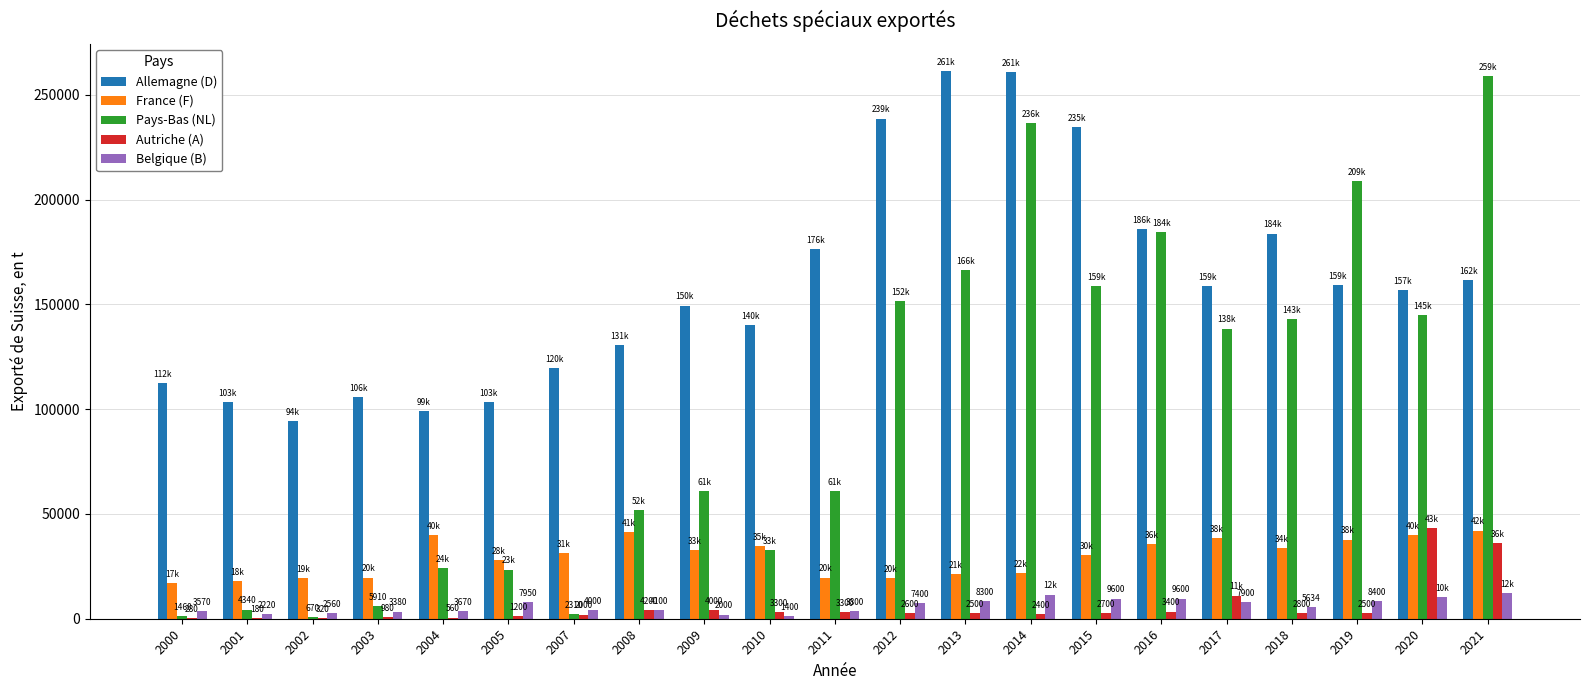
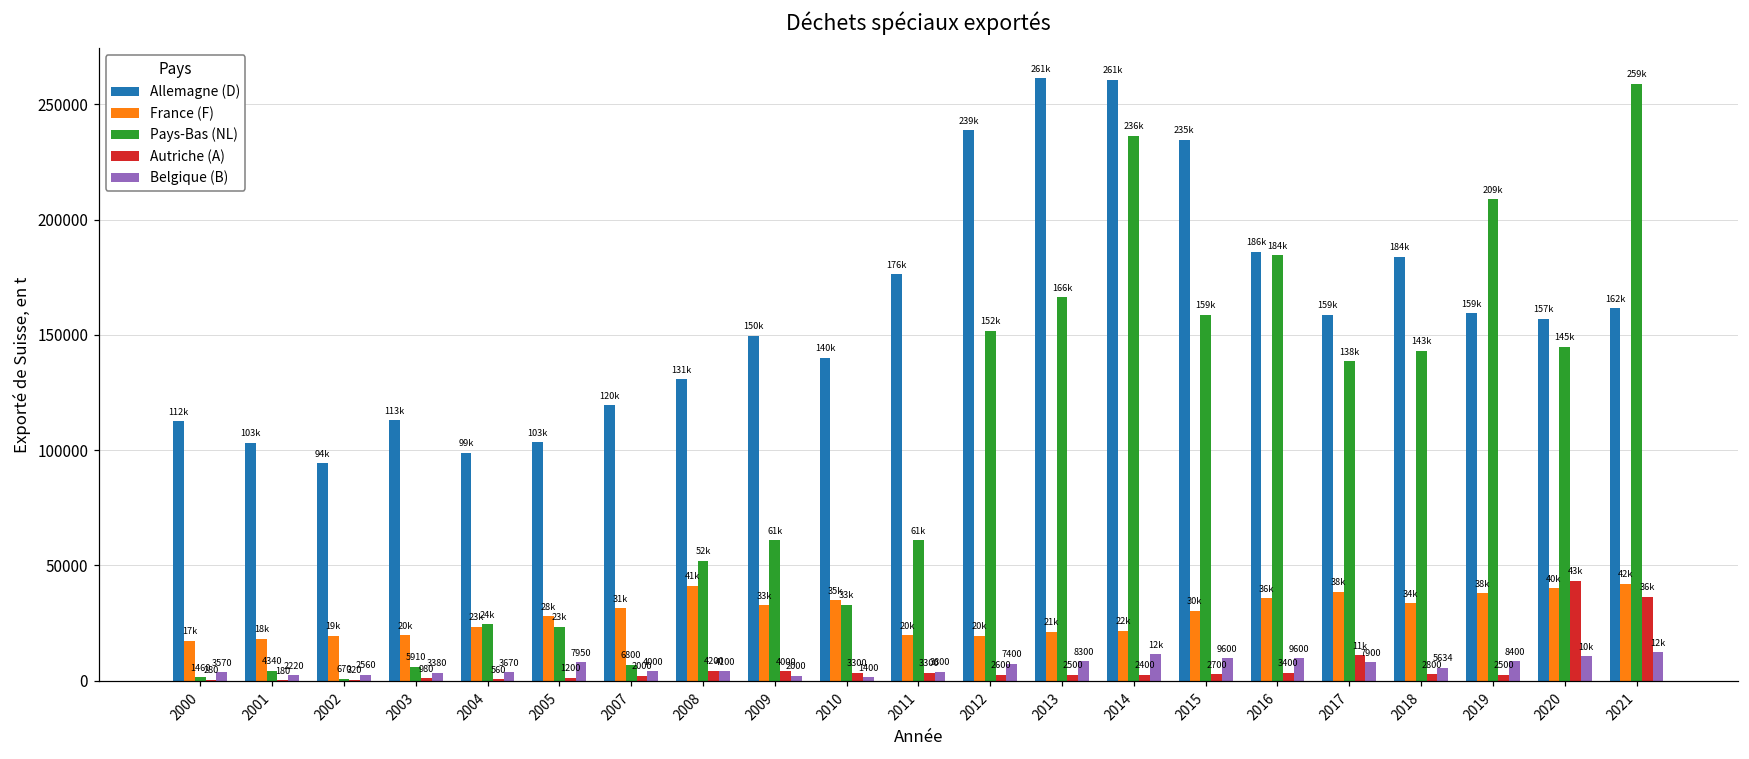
  {
    "Allemagne (D)": {
      "2000": "112k",
      "2001": "103k",
      "2002": "94k",
-     "2003": "106k",
+     "2003": "113k",
      "2004": "99k",
      "2005": "103k",
      "2007": "120k",
      "2008": "131k",
      "2009": "150k",
      "2010": "140k",
      "2011": "176k",
      "2012": "239k",
      "2013": "261k",
      "2014": "261k",
      "2015": "235k",
      "2016": "186k",
      "2017": "159k",
      "2018": "184k",
      "2019": "159k",
      "2020": "157k",
      "2021": "162k"
    },
    "France (F)": {
      "2000": "17k",
      "2001": "18k",
      "2002": "19k",
      "2003": "20k",
-     "2004": "40k",
+     "2004": "23k",
      "2005": "28k",
      "2007": "31k",
      "2008": "41k",
      "2009": "33k",
      "2011": "20k",
      "2012": "20k",
      "2013": "21k",
      "2014": "22k",
      "2015": "30k",
      "2016": "36k",
      "2017": "38k",
      "2018": "34k",
      "2019": "38k",
      "2020": "40k",
      "2021": "42k"
    },
    "Pays-Bas (NL)": {
      "2001": "4340",
      "2003": "5910",
      "2005": "23k",
-     "2007": "2310",
+     "2007": "6800",
      "2008": "52k",
      "2009": "61k",
      "2011": "61k",
      "2012": "152k",
      "2013": "166k",
      "2014": "236k",
      "2015": "159k",
      "2016": "184k",
      "2017": "138k",
      "2018": "143k",
      "2019": "209k",
      "2020": "145k",
      "2021": "259k"
    },
    "Autriche (A)": {
      "2004": "560",
      "2005": "1200",
      "2012": "2600",
      "2013": "2500",
      "2014": "2400",
      "2015": "2700",
      "2016": "3400",
      "2017": "11k",
      "2019": "2500",
      "2020": "43k",
      "2021": "36k"
    },
    "Belgique (B)": {
      "2000": "3570",
      "2004": "3670",
      "2005": "7950",
      "2012": "7400",
      "2013": "8300",
      "2014": "12k",
      "2015": "9600",
      "2016": "9600",
      "2017": "7900",
      "2019": "8400",
      "2020": "10k",
      "2021": "12k"
    }
  }
